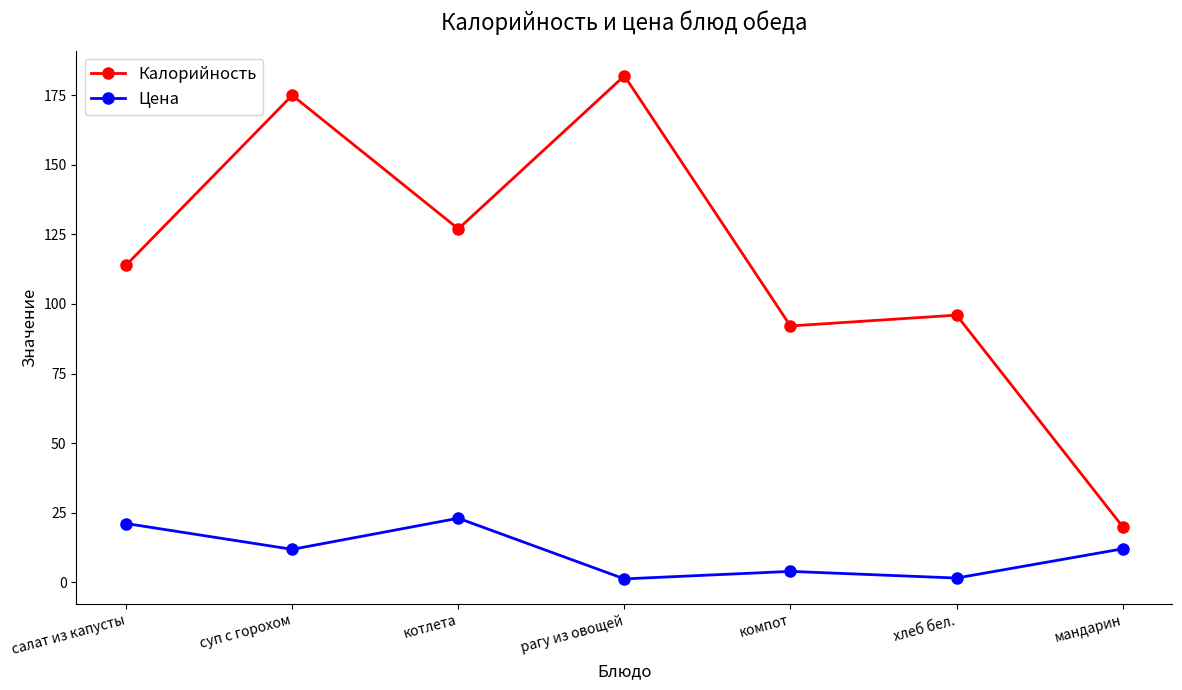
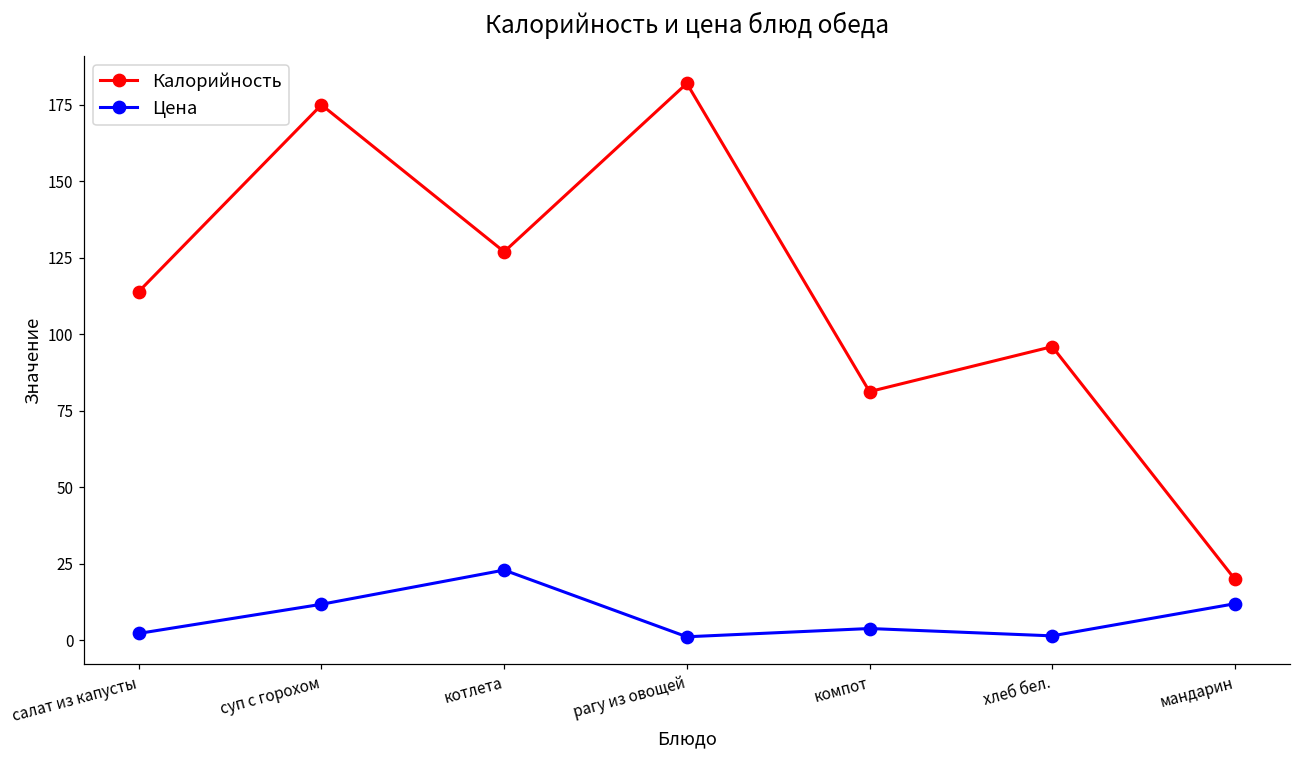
  {
    "Калорийность": {
      "салат из капусты": 114,
      "суп с горохом": 175,
      "котлета": 127,
      "рагу из овощей": 182,
-     "компот": 92,
+     "компот": 81,
      "хлеб бел.": 96,
      "мандарин": 20
    },
    "Цена": {
-     "салат из капусты": 21,
+     "салат из капусты": 2,
      "суп с горохом": 12,
      "котлета": 23,
      "рагу из овощей": 1,
      "компот": 4,
      "хлеб бел.": 2,
      "мандарин": 12
    }
  }
